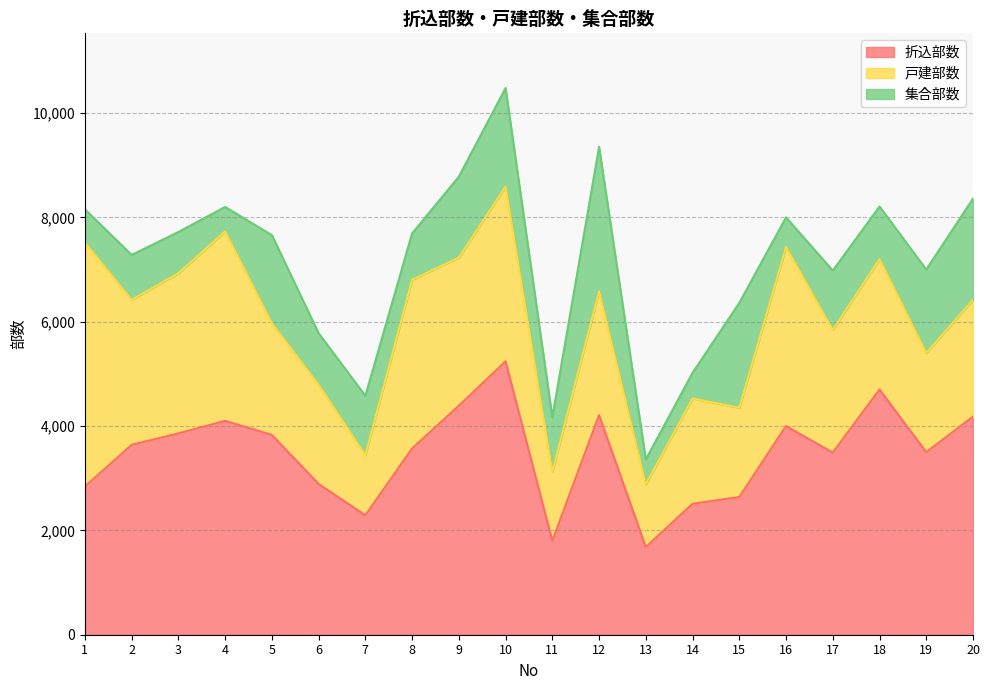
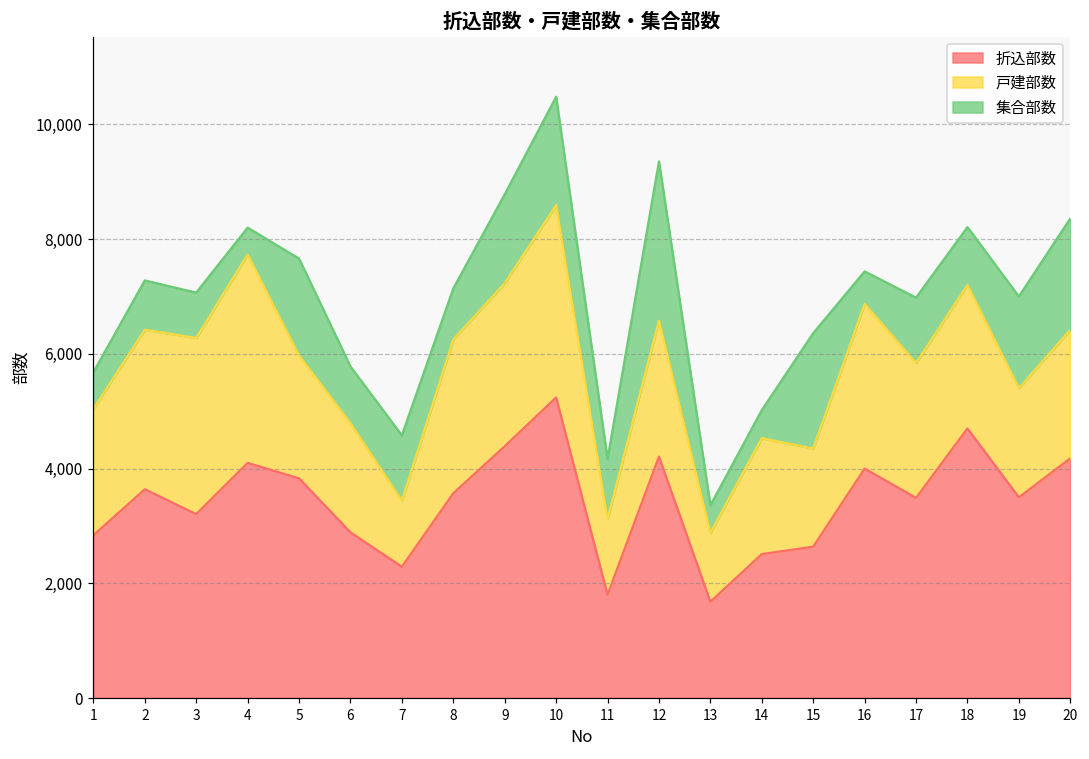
  {
    "折込部数": {
      "1": "2,800",
      "2": "3,600",
-     "3": "3,900",
+     "3": "3,200",
      "4": "4,100",
      "5": "3,800",
      "6": "2,900",
      "7": "2,300",
      "8": "3,600",
      "9": "4,400",
      "10": "5,200",
      "11": "1,800",
      "12": "4,200",
      "13": "1,700",
      "14": "2,500",
      "15": "2,600",
      "16": "4,000",
      "17": "3,500",
      "18": "4,700",
      "19": "3,500",
      "20": "4,200"
    },
    "戸建部数": {
-     "1": "4,700",
+     "1": "2,200",
      "2": "2,800",
      "3": "3,100",
      "4": "3,600",
      "5": "2,100",
      "6": "1,900",
      "7": "1,200",
-     "8": "3,200",
+     "8": "2,700",
      "9": "2,800",
      "10": "3,400",
      "11": "1,300",
      "12": "2,400",
      "13": "1,200",
      "14": "2,000",
      "15": "1,700",
-     "16": "3,400",
+     "16": "2,900",
      "17": "2,400",
      "18": "2,500",
      "19": "1,900",
      "20": "2,200"
    },
    "集合部数": {
      "1": "600",
      "2": "900",
      "3": "800",
      "4": "500",
      "5": "1,700",
      "6": "1,000",
      "7": "1,100",
      "8": "900",
      "9": "1,600",
      "10": "1,900",
      "11": "1,000",
      "12": "2,800",
      "13": "500",
      "14": "500",
      "15": "2,000",
      "16": "600",
      "17": "1,100",
      "18": "1,000",
      "19": "1,600",
      "20": "1,900"
    }
  }
